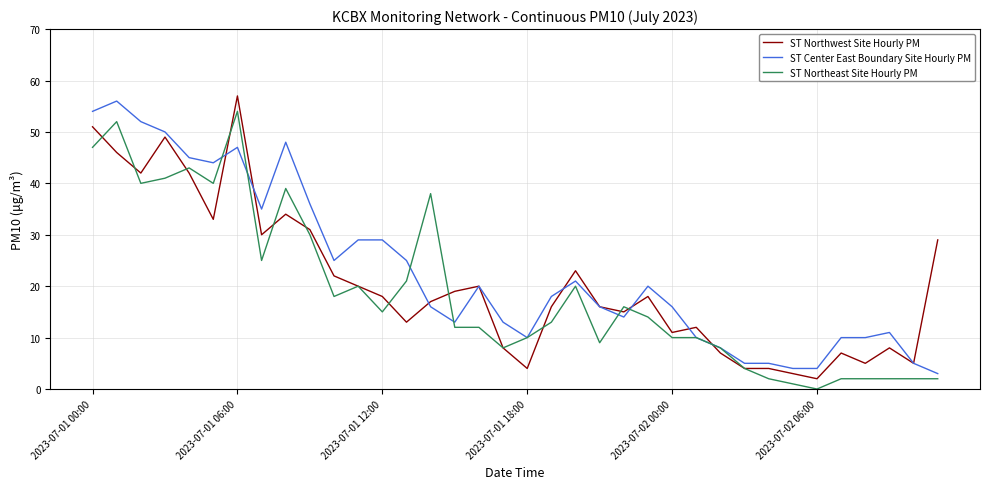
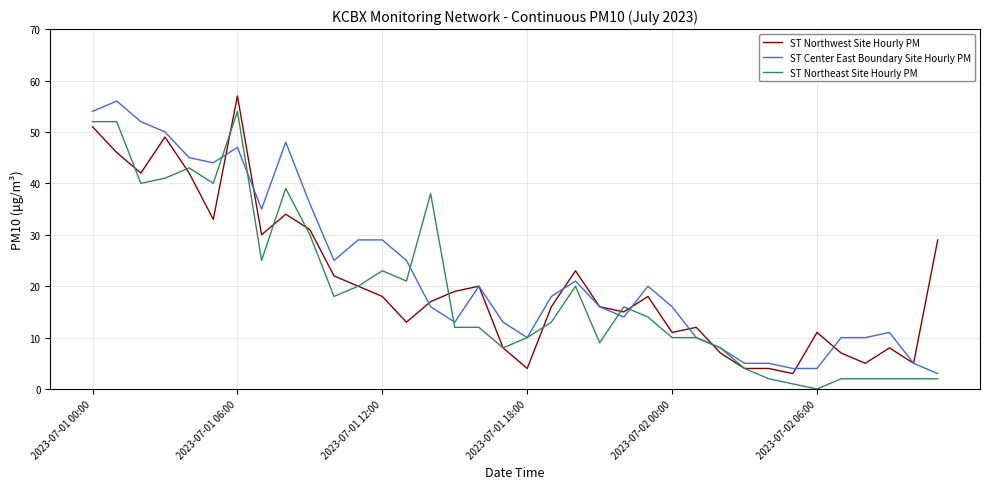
  {
    "ST Northwest Site Hourly PM": {
      "2023-07-01 00:00": 51,
      "2023-07-01 06:00": 57,
      "2023-07-01 12:00": 18,
      "2023-07-01 18:00": 4,
      "2023-07-02 00:00": 11,
-     "2023-07-02 06:00": 2
+     "2023-07-02 06:00": 11
    },
    "ST Center East Boundary Site Hourly PM": {
      "2023-07-01 00:00": 54,
      "2023-07-01 06:00": 47,
      "2023-07-01 12:00": 29,
      "2023-07-02 00:00": 16,
      "2023-07-02 06:00": 4
    },
    "ST Northeast Site Hourly PM": {
-     "2023-07-01 00:00": 47,
+     "2023-07-01 00:00": 52,
      "2023-07-01 06:00": 54,
-     "2023-07-01 12:00": 15,
+     "2023-07-01 12:00": 23,
      "2023-07-02 00:00": 10,
      "2023-07-02 06:00": 0
    }
  }
